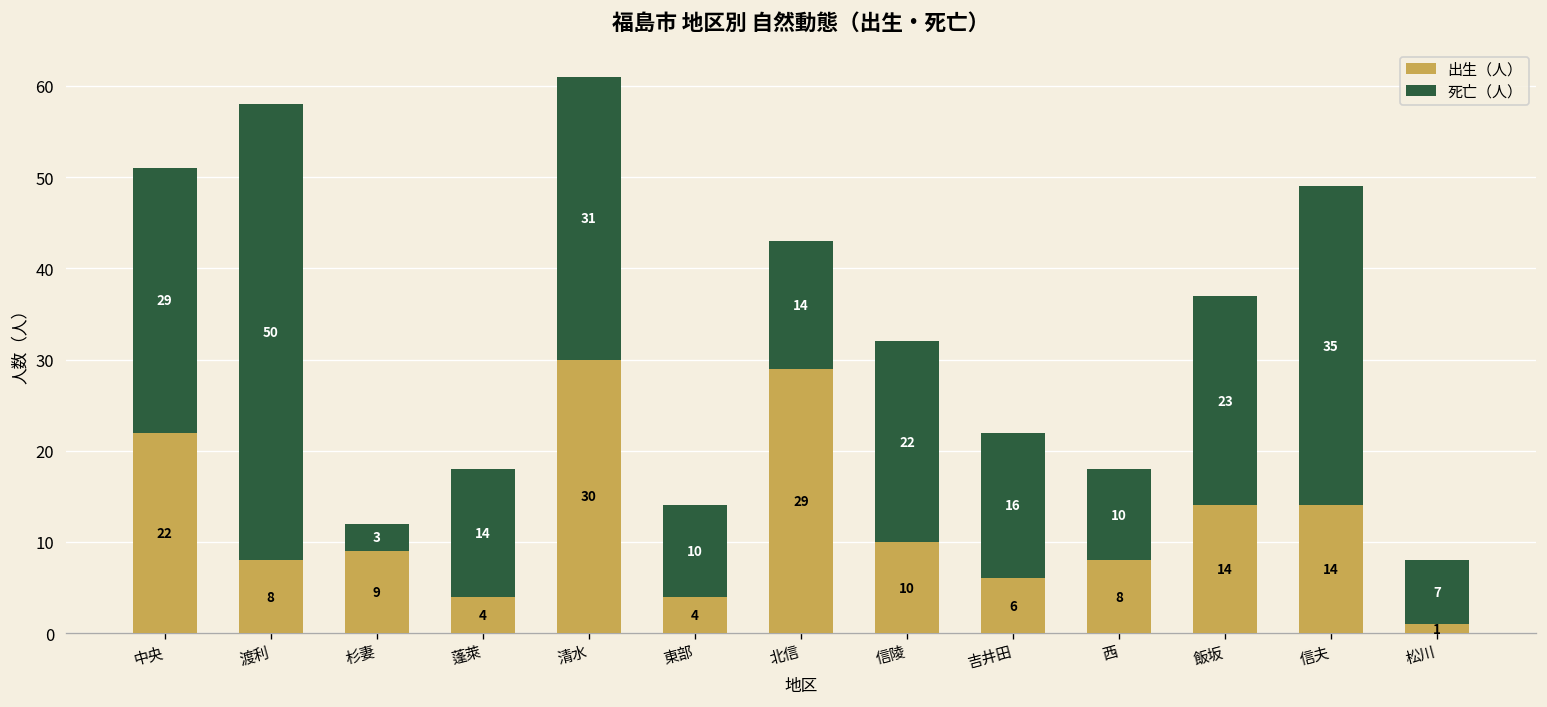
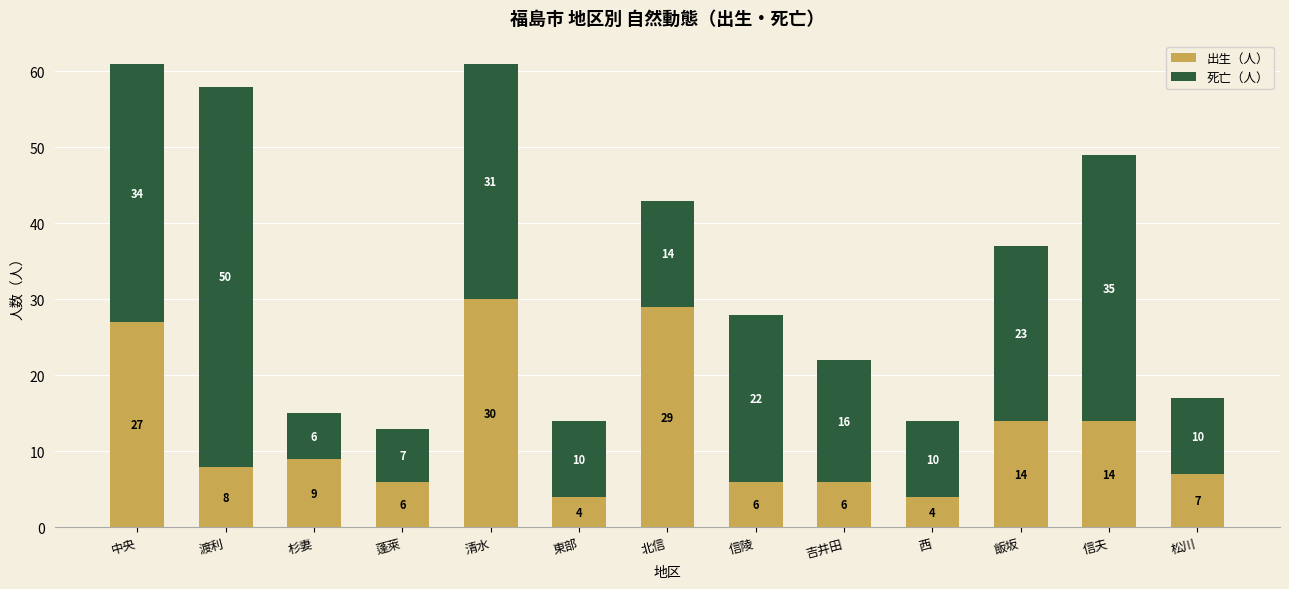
  {
    "出生（人）": {
-     "中央": 22,
+     "中央": 27,
      "渡利": 8,
      "杉妻": 9,
-     "蓬萊": 4,
+     "蓬萊": 6,
      "清水": 30,
      "東部": 4,
      "北信": 29,
-     "信陵": 10,
+     "信陵": 6,
      "吉井田": 6,
-     "西": 8,
+     "西": 4,
      "飯坂": 14,
      "信夫": 14,
-     "松川": 1
+     "松川": 7
    },
    "死亡（人）": {
-     "中央": 29,
+     "中央": 34,
      "渡利": 50,
-     "杉妻": 3,
-     "蓬萊": 14,
+     "杉妻": 6,
+     "蓬萊": 7,
      "清水": 31,
      "東部": 10,
      "北信": 14,
      "信陵": 22,
      "吉井田": 16,
      "西": 10,
      "飯坂": 23,
      "信夫": 35,
-     "松川": 7
+     "松川": 10
    }
  }
